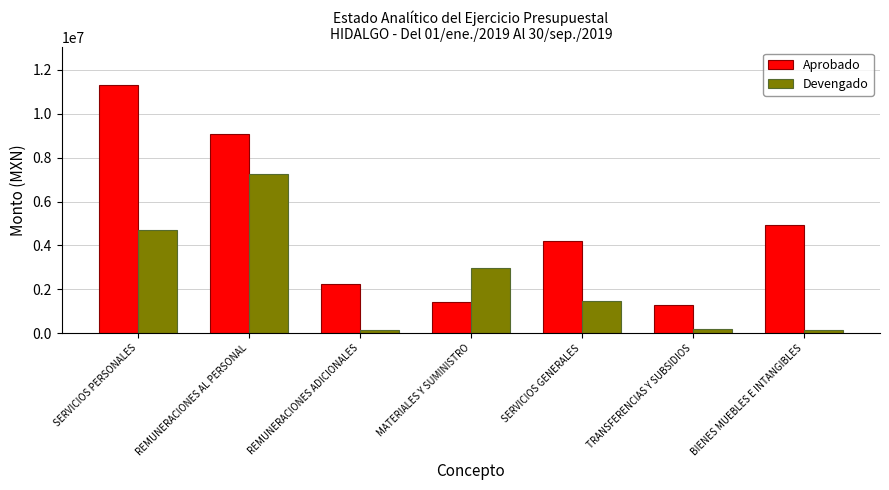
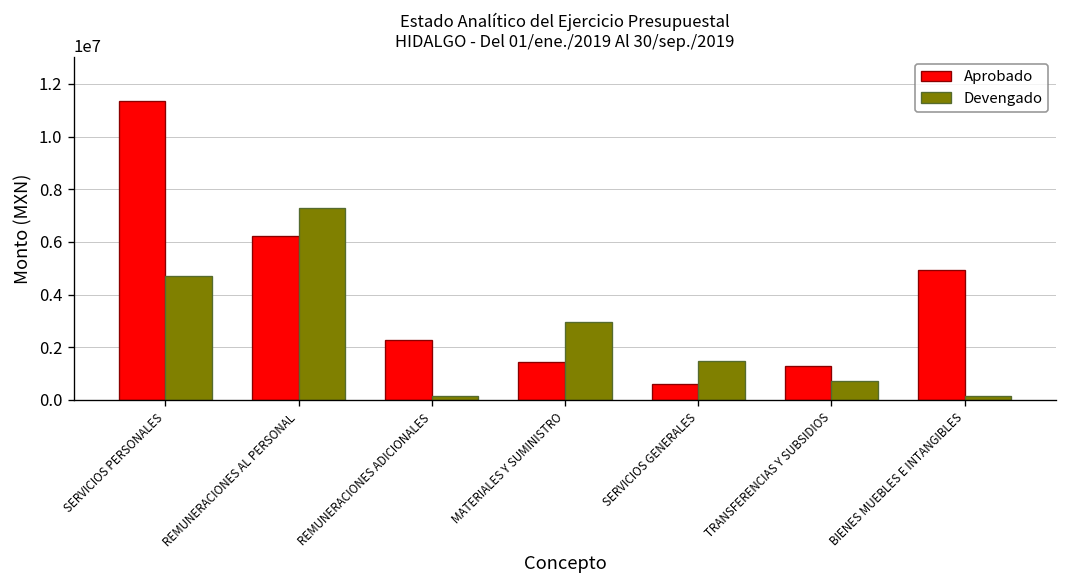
  {
    "Aprobado": {
      "SERVICIOS PERSONALES": 11300000,
-     "REMUNERACIONES AL PERSONAL": 9100000,
+     "REMUNERACIONES AL PERSONAL": 6200000,
      "REMUNERACIONES ADICIONALES": 2300000,
      "MATERIALES Y SUMINISTRO": 1400000,
-     "SERVICIOS GENERALES": 4200000,
+     "SERVICIOS GENERALES": 600000,
      "TRANSFERENCIAS Y SUBSIDIOS": 1300000,
      "BIENES MUEBLES E INTANGIBLES": 4900000
    },
    "Devengado": {
      "SERVICIOS PERSONALES": 4700000,
      "REMUNERACIONES AL PERSONAL": 7300000,
      "REMUNERACIONES ADICIONALES": 200000,
      "MATERIALES Y SUMINISTRO": 3000000,
      "SERVICIOS GENERALES": 1500000,
-     "TRANSFERENCIAS Y SUBSIDIOS": 200000,
+     "TRANSFERENCIAS Y SUBSIDIOS": 700000,
      "BIENES MUEBLES E INTANGIBLES": 100000
    }
  }
